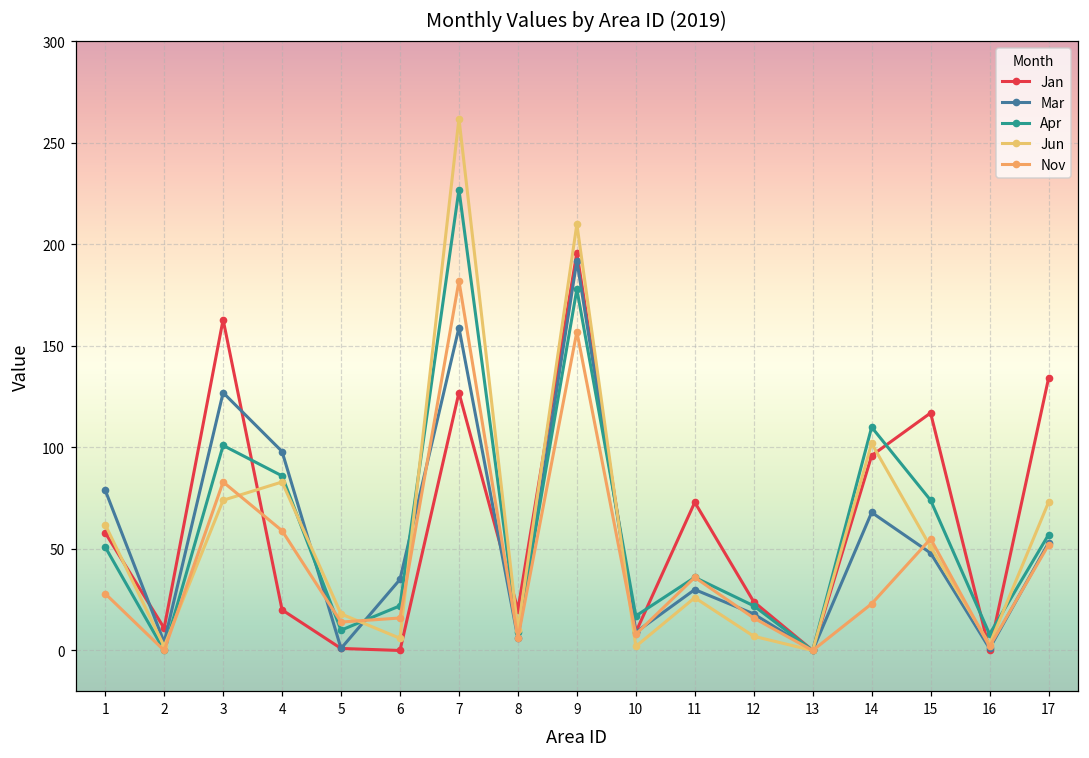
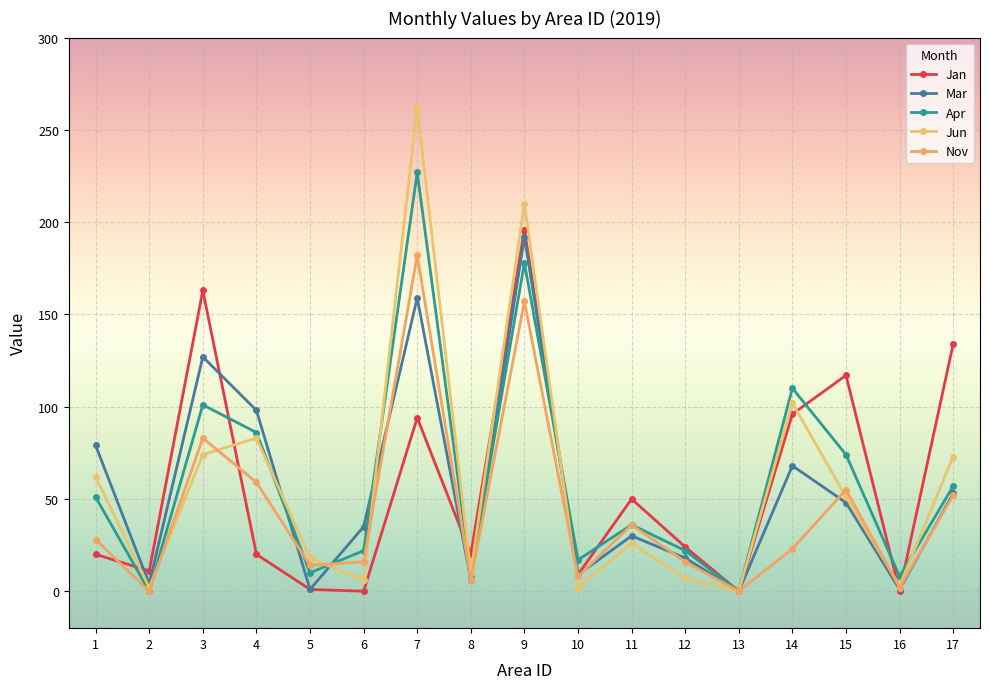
  {
    "Jan": {
-     "1": 58,
+     "1": 20,
      "2": 11,
      "3": 163,
      "4": 20,
      "6": 0,
-     "7": 127,
+     "7": 94,
      "8": 20,
      "9": 196,
-     "11": 73,
+     "11": 50,
      "12": 24,
      "14": 96,
      "15": 117,
      "17": 134
    }
  }
